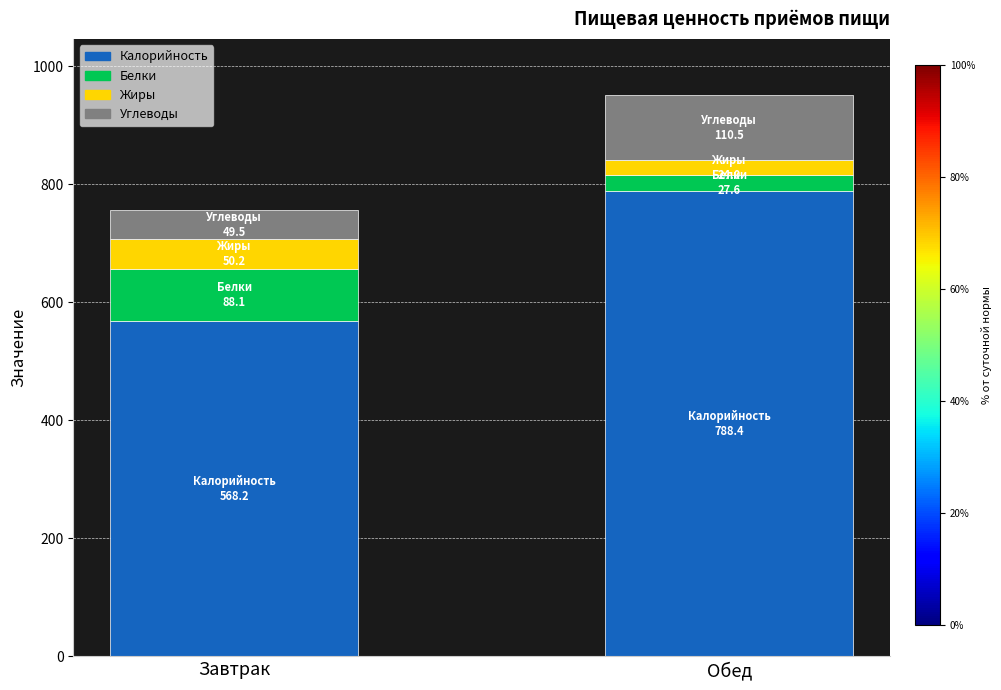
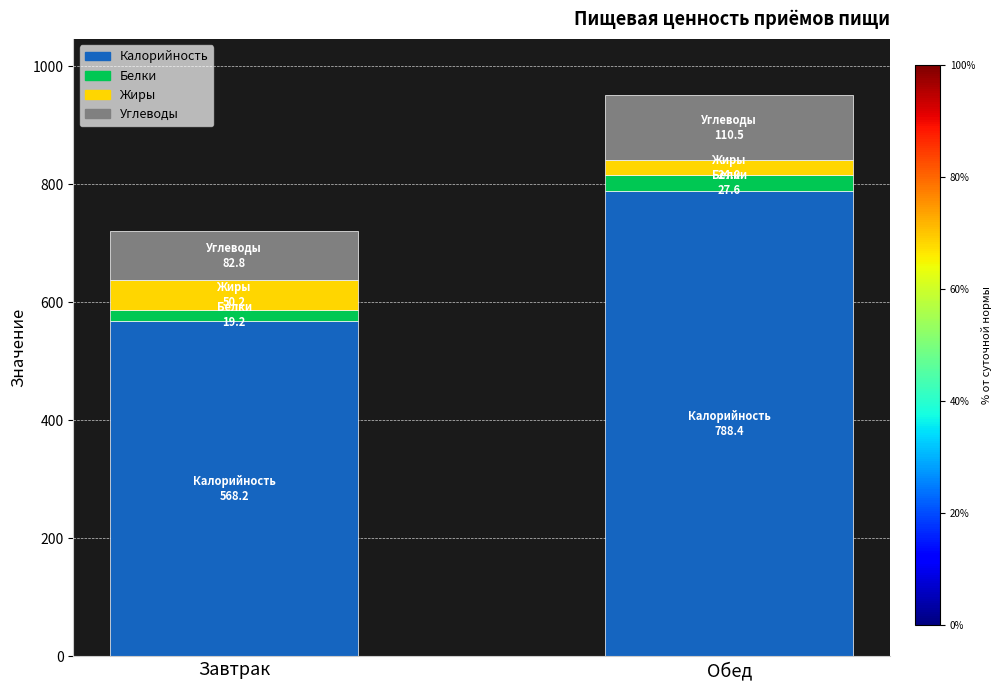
  {
    "Калорийность": {
      "Завтрак": 568.2,
      "Обед": 788.4
    },
    "Белки": {
-     "Завтрак": 88.1
+     "Завтрак": 19.2
    },
    "Углеводы": {
-     "Завтрак": 49.5,
+     "Завтрак": 82.8,
      "Обед": 110.5
    }
  }
